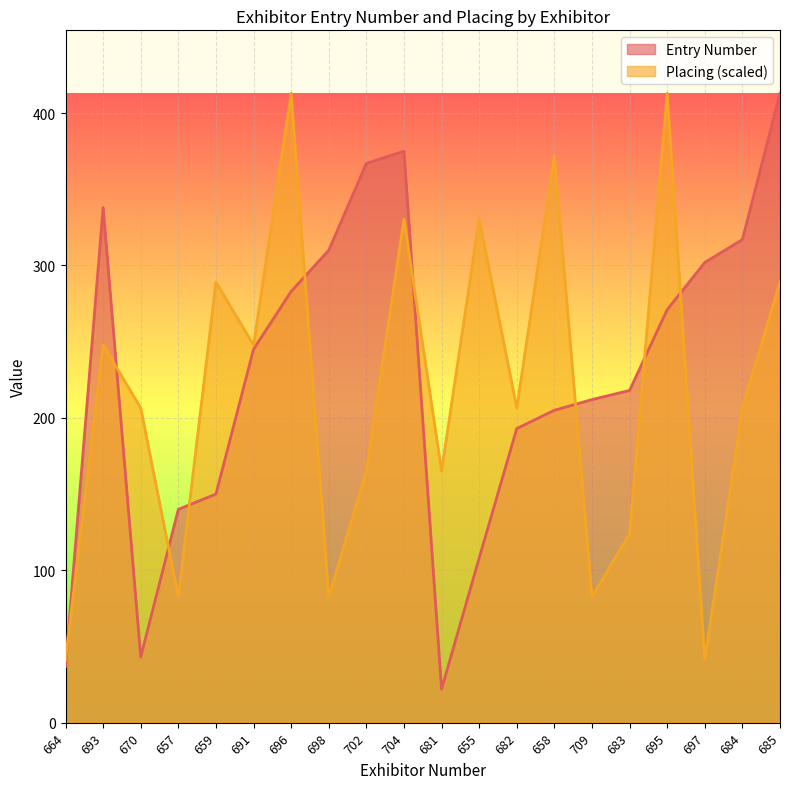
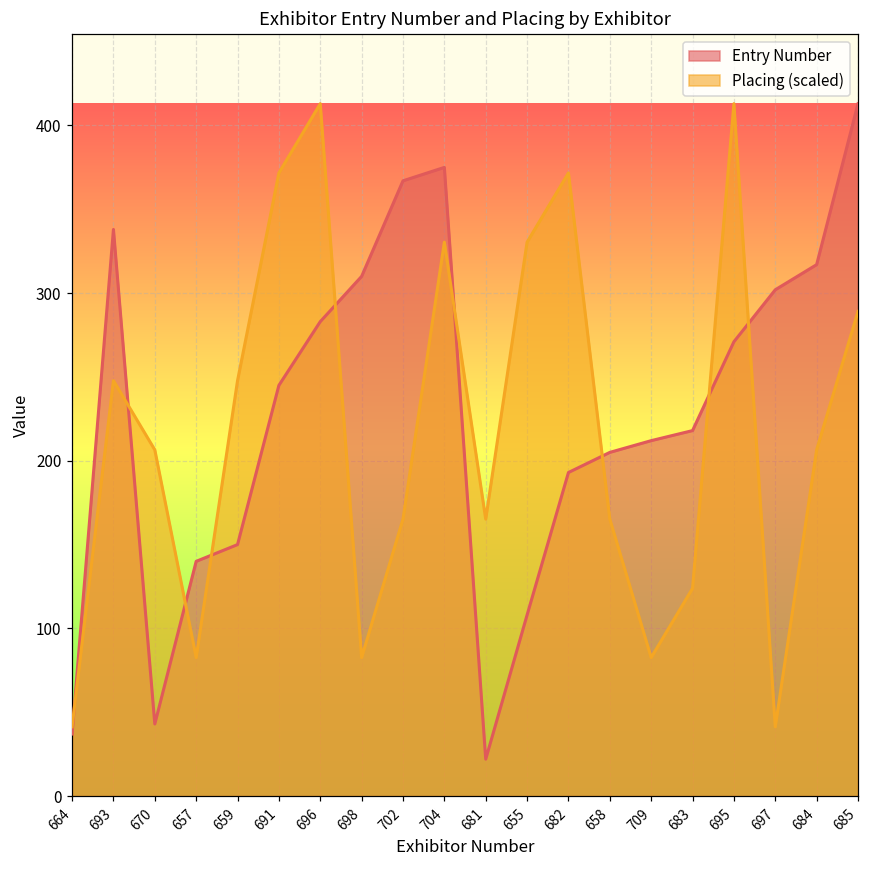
  {
    "Entry Number": {
      "664": 37,
      "693": 338,
      "670": 43,
      "657": 140,
      "659": 150,
      "691": 245,
      "696": 283,
      "698": 310,
      "702": 367,
      "704": 375,
      "681": 22,
      "655": 108,
      "682": 193,
      "658": 205,
      "709": 212,
      "683": 218,
      "695": 271,
      "697": 302,
      "684": 317,
      "685": 413
    },
    "Placing (scaled)": {
      "664": 41,
      "693": 248,
      "670": 207,
      "657": 83,
-     "659": 289,
-     "691": 248,
+     "659": 248,
+     "691": 372,
      "696": 413,
      "698": 83,
      "702": 165,
      "704": 330,
      "681": 165,
      "655": 330,
-     "682": 207,
-     "658": 372,
+     "682": 372,
+     "658": 165,
      "709": 83,
      "683": 124,
      "695": 413,
      "697": 41,
      "684": 207,
      "685": 289
    }
  }
